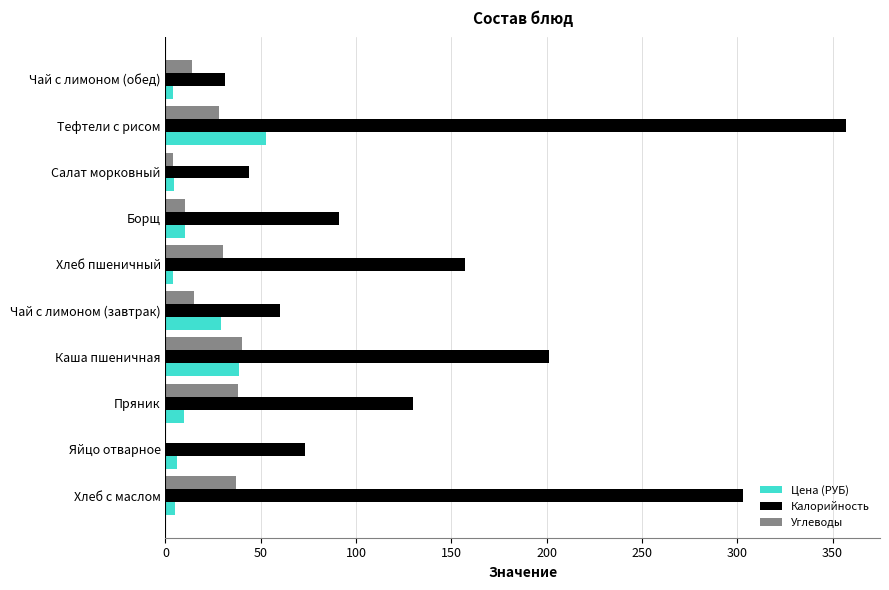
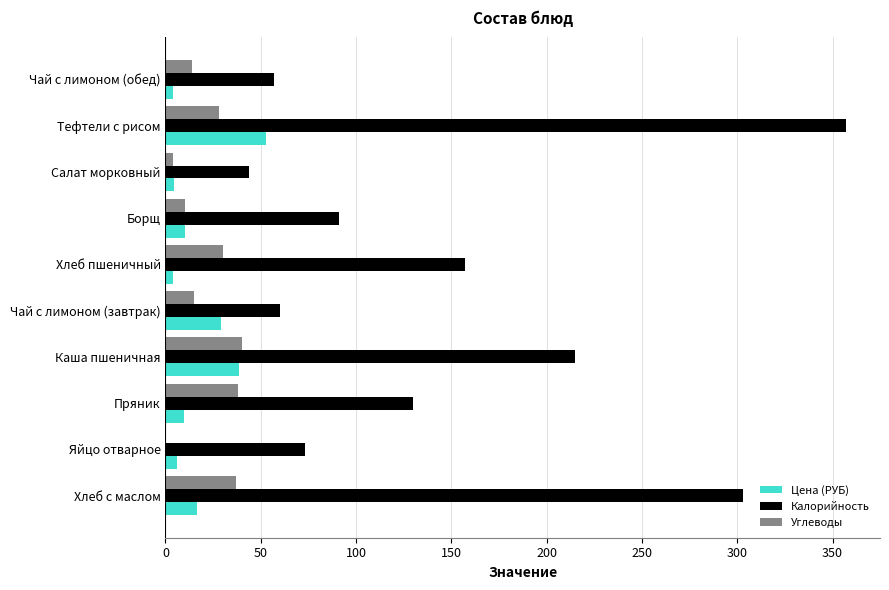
  {
    "Цена (РУБ)": {
      "Чай с лимоном (обед)": 4,
      "Тефтели с рисом": 53,
      "Салат морковный": 4,
      "Борщ": 10,
      "Хлеб пшеничный": 4,
      "Чай с лимоном (завтрак)": 29,
      "Каша пшеничная": 39,
      "Пряник": 10,
      "Яйцо отварное": 6,
-     "Хлеб с маслом": 5
+     "Хлеб с маслом": 17
    },
    "Калорийность": {
-     "Чай с лимоном (обед)": 31,
+     "Чай с лимоном (обед)": 57,
      "Тефтели с рисом": 357,
      "Салат морковный": 44,
      "Борщ": 91,
      "Хлеб пшеничный": 157,
      "Чай с лимоном (завтрак)": 60,
-     "Каша пшеничная": 201,
+     "Каша пшеничная": 215,
      "Пряник": 130,
      "Яйцо отварное": 73,
      "Хлеб с маслом": 303
    },
    "Углеводы": {
      "Чай с лимоном (обед)": 14,
      "Тефтели с рисом": 28,
      "Салат морковный": 4,
      "Борщ": 10,
      "Хлеб пшеничный": 30,
      "Чай с лимоном (завтрак)": 15,
      "Каша пшеничная": 40,
      "Пряник": 38,
      "Яйцо отварное": 0,
      "Хлеб с маслом": 37
    }
  }
